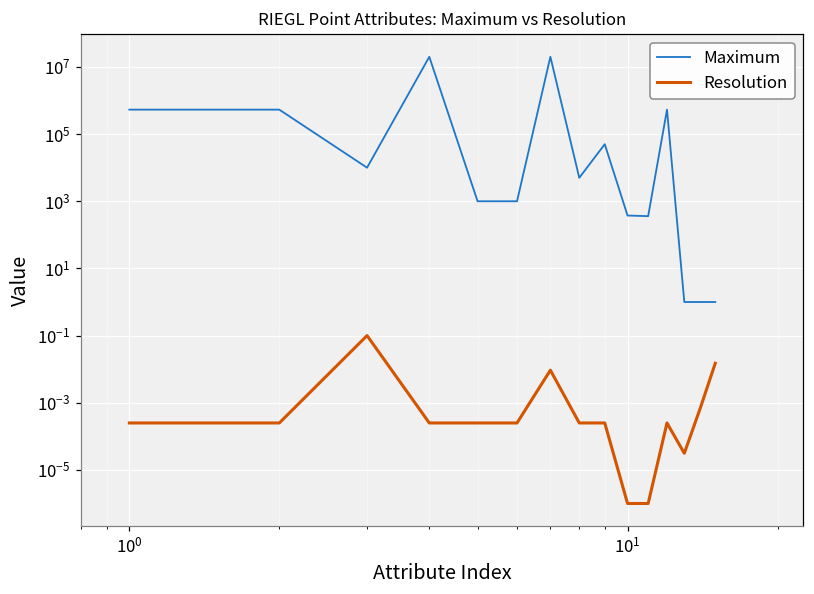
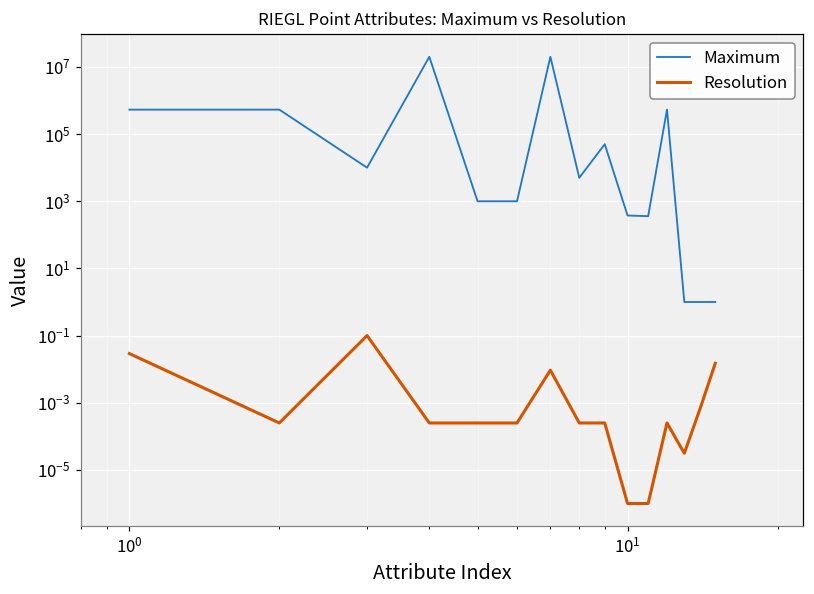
  {
    "Maximum": {
      "10^0": 500000,
      "10^1": 400
    },
    "Resolution": {
-     "10^0": 0.0003,
+     "10^0": 0.03,
      "10^1": 0.0000010
    }
  }
